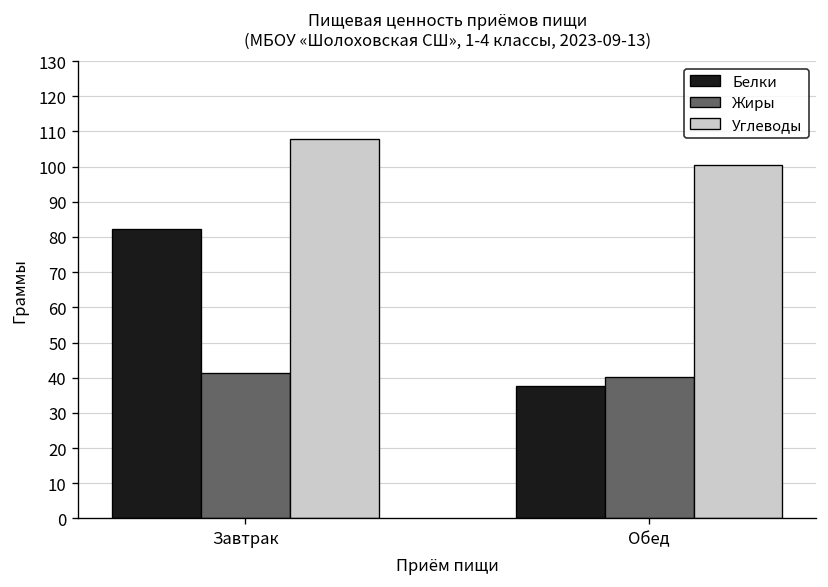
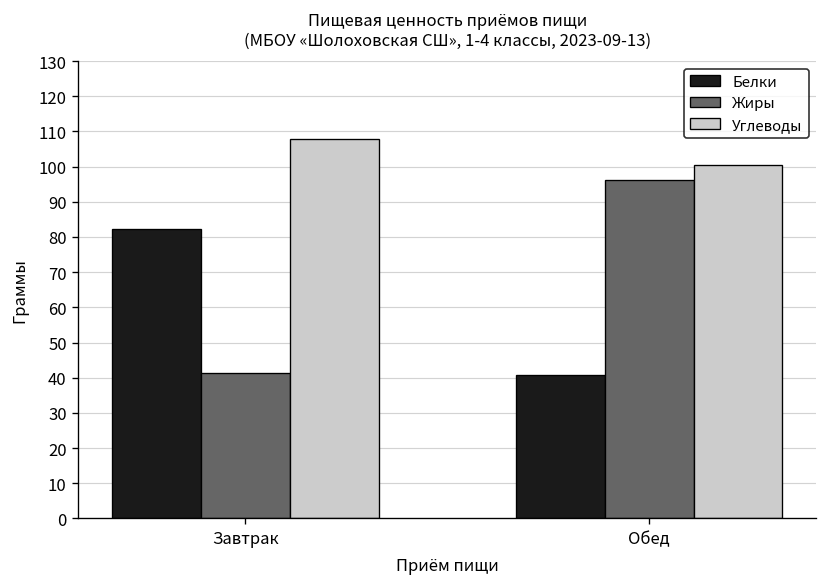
  {
    "Белки": {
      "Завтрак": 82,
-     "Обед": 38
+     "Обед": 41
    },
    "Жиры": {
      "Завтрак": 41,
-     "Обед": 40
+     "Обед": 96
    },
    "Углеводы": {
      "Завтрак": 108,
      "Обед": 100
    }
  }
